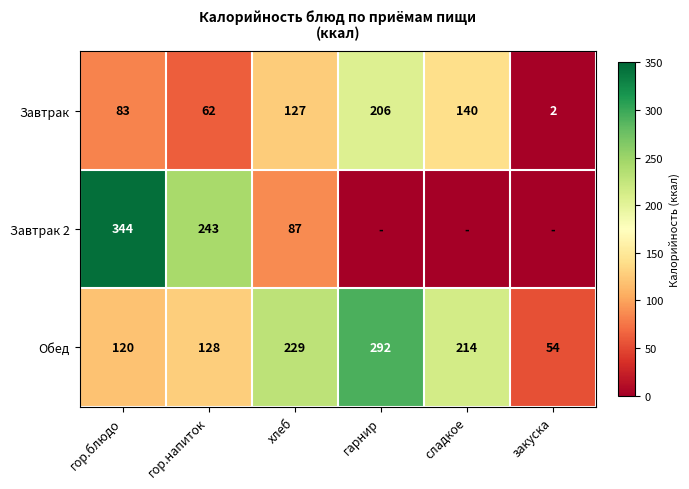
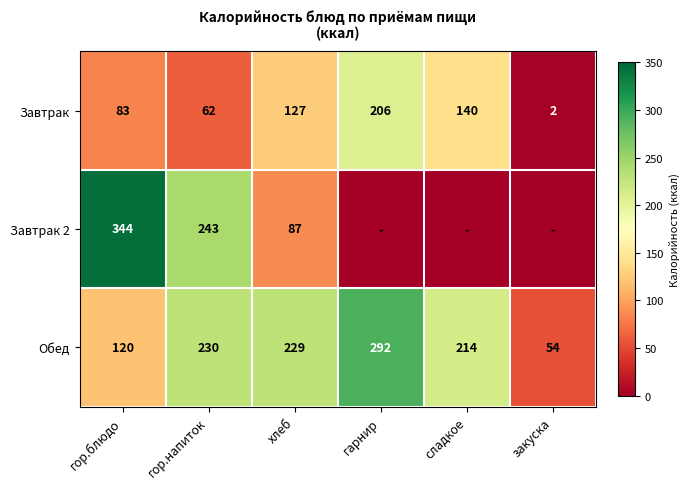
  {
    "Завтрак": {
      "гор.блюдо": 83,
      "гор.напиток": 62,
      "хлеб": 127,
      "гарнир": 206,
      "сладкое": 140,
      "закуска": 2
    },
    "Завтрак 2": {
      "гор.блюдо": 344,
      "гор.напиток": 243,
      "хлеб": 87
    },
    "Обед": {
      "гор.блюдо": 120,
-     "гор.напиток": 128,
+     "гор.напиток": 230,
      "хлеб": 229,
      "гарнир": 292,
      "сладкое": 214,
      "закуска": 54
    }
  }
